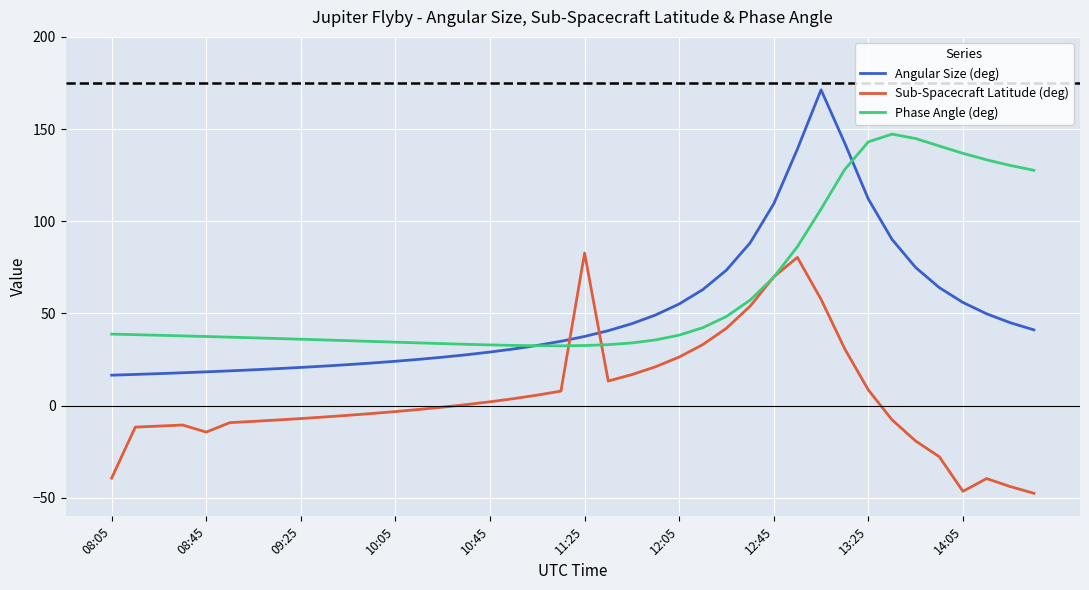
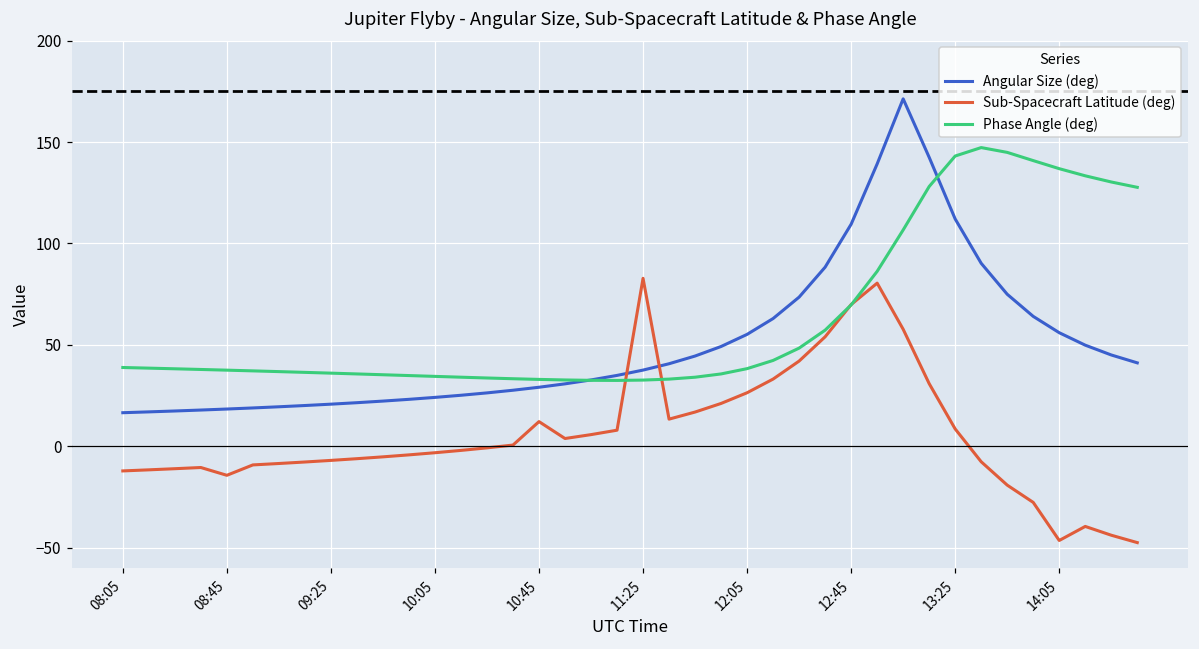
  {
    "Angular Size (deg)": {
      "08:05": 17,
      "08:45": 18,
      "09:25": 21,
      "10:05": 24,
      "10:45": 29,
      "11:25": 38,
      "12:05": 55,
      "12:45": 109,
      "13:25": 112,
      "14:05": 56
    },
    "Sub-Spacecraft Latitude (deg)": {
-     "08:05": -39,
+     "08:05": -12,
      "08:45": -14,
      "09:25": -7,
      "10:05": -3,
-     "10:45": 2,
+     "10:45": 12,
      "11:25": 83,
      "12:05": 26,
      "13:25": 9,
      "14:05": -46
    },
    "Phase Angle (deg)": {
      "08:05": 39,
      "08:45": 38,
      "09:25": 36,
      "10:05": 34,
      "10:45": 33,
      "11:25": 33,
      "12:05": 38,
      "13:25": 143,
      "14:05": 137
    }
  }
